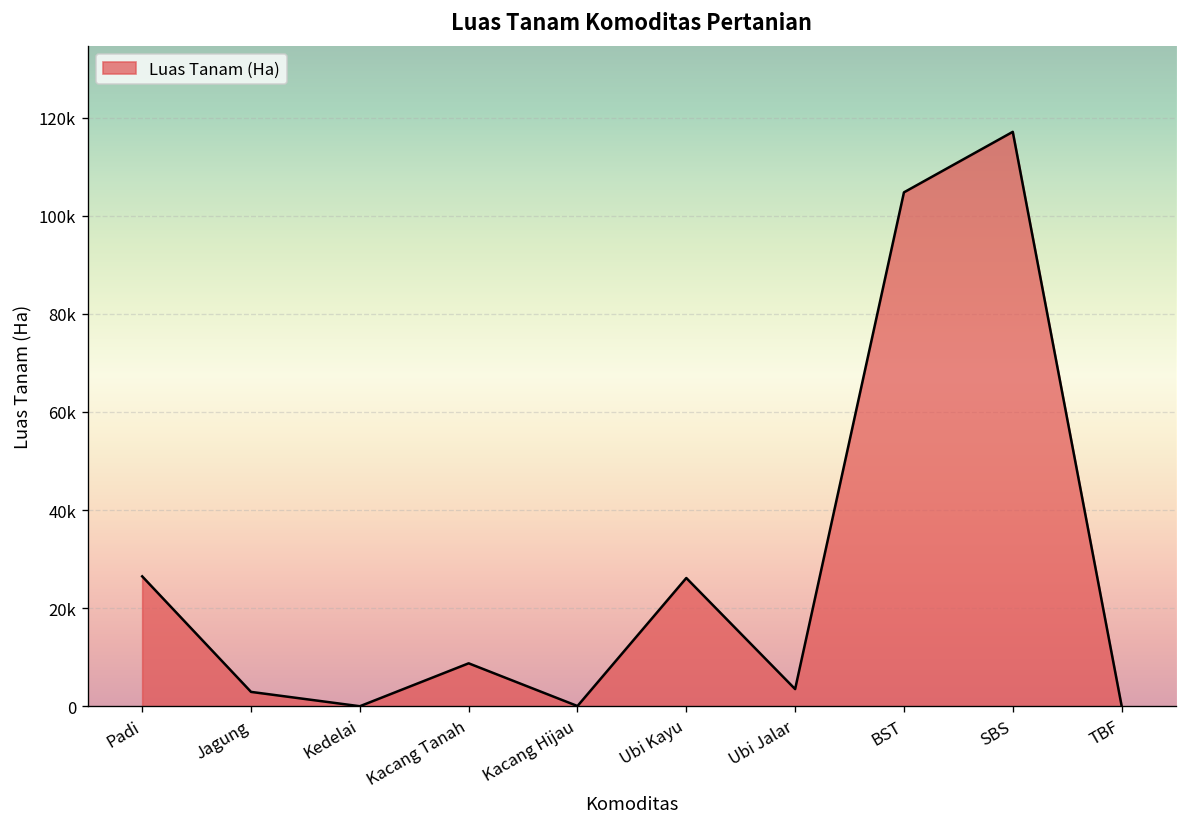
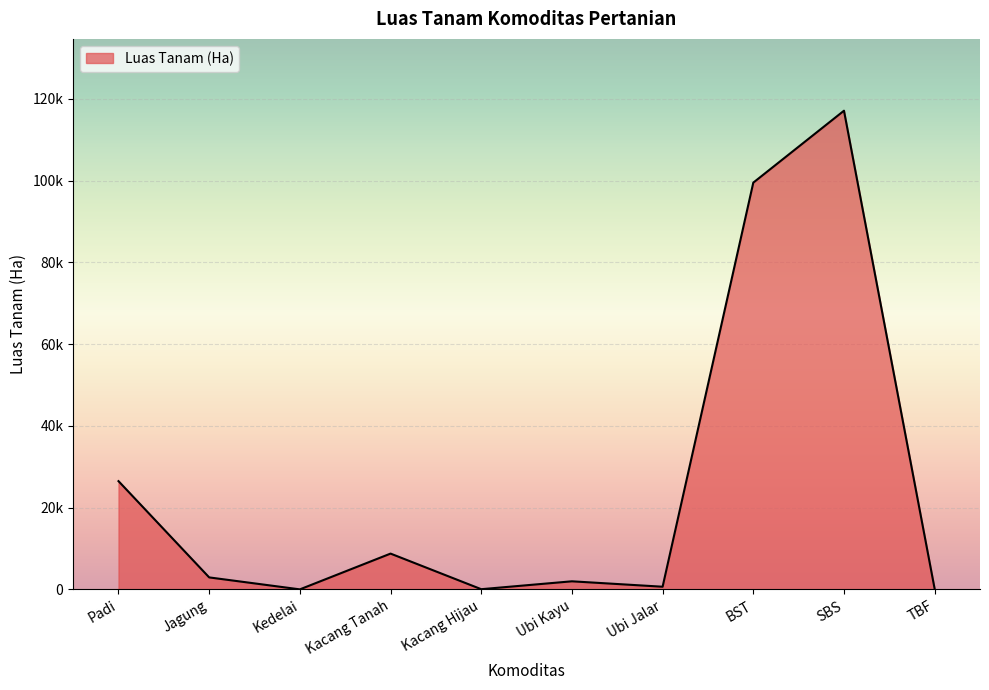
  {
    "Padi": 26000,
    "Jagung": 3000,
    "Kedelai": 0,
    "Kacang Tanah": 9000,
    "Kacang Hijau": 0,
-   "Ubi Kayu": 26000,
-   "Ubi Jalar": 4000,
-   "BST": 105000,
+   "Ubi Kayu": 2000,
+   "Ubi Jalar": 1000,
+   "BST": 100000,
    "SBS": 117000,
    "TBF": 0
  }
